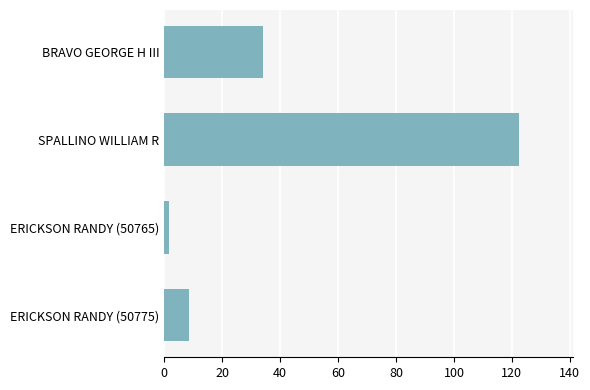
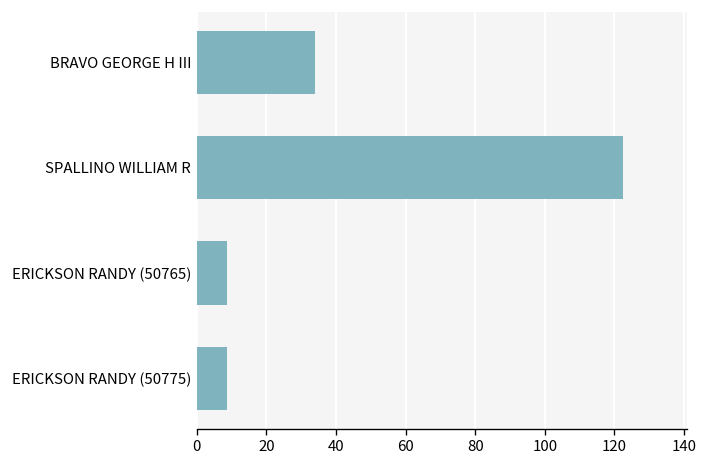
  {
    "BRAVO GEORGE H III": 34,
    "SPALLINO WILLIAM R": 123,
-   "ERICKSON RANDY (50765)": 2,
+   "ERICKSON RANDY (50765)": 9,
    "ERICKSON RANDY (50775)": 9
  }
